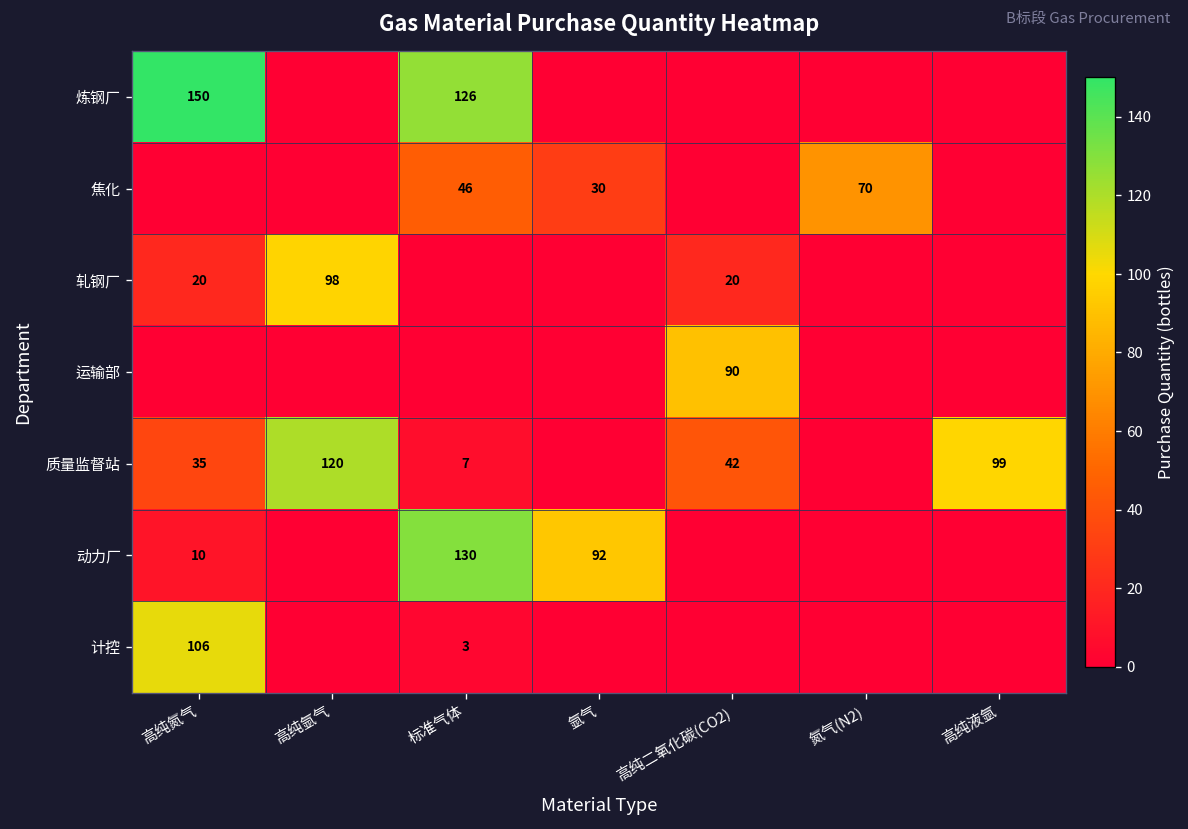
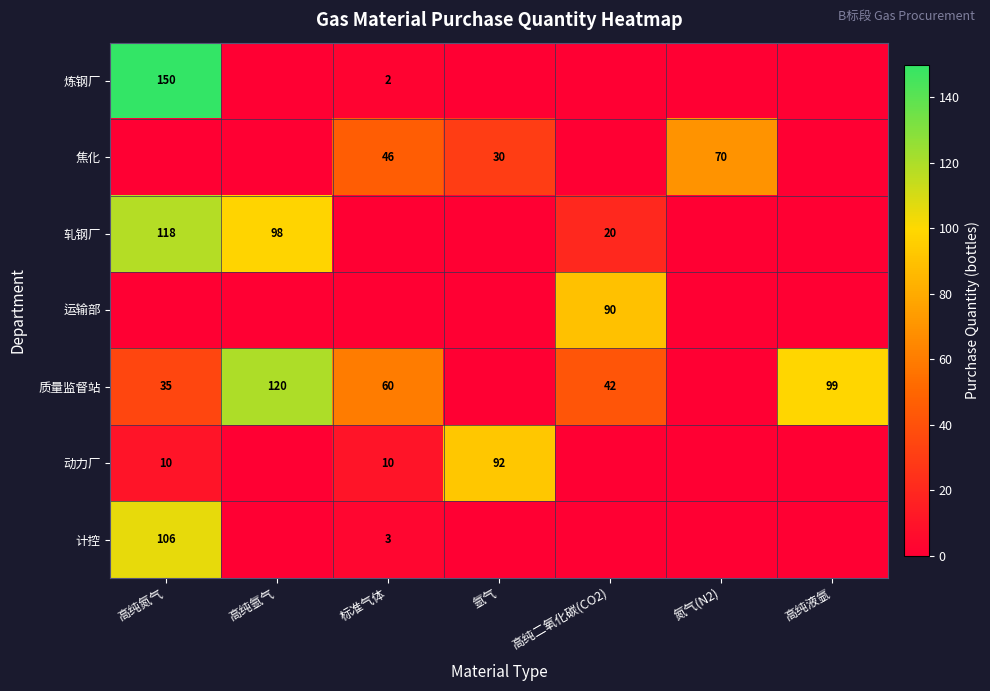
  {
    "炼钢厂": {
      "高纯氮气": 150,
-     "标准气体": 126
+     "标准气体": 2
    },
    "焦化": {
      "标准气体": 46,
      "氩气": 30,
      "氮气(N2)": 70
    },
    "轧钢厂": {
-     "高纯氮气": 20,
+     "高纯氮气": 118,
      "高纯氩气": 98,
      "高纯二氧化碳(CO2)": 20
    },
    "运输部": {
      "高纯二氧化碳(CO2)": 90
    },
    "质量监督站": {
      "高纯氮气": 35,
      "高纯氩气": 120,
-     "标准气体": 7,
+     "标准气体": 60,
      "高纯二氧化碳(CO2)": 42,
      "高纯液氩": 99
    },
    "动力厂": {
      "高纯氮气": 10,
-     "标准气体": 130,
+     "标准气体": 10,
      "氩气": 92
    },
    "计控": {
      "高纯氮气": 106,
      "标准气体": 3
    }
  }
